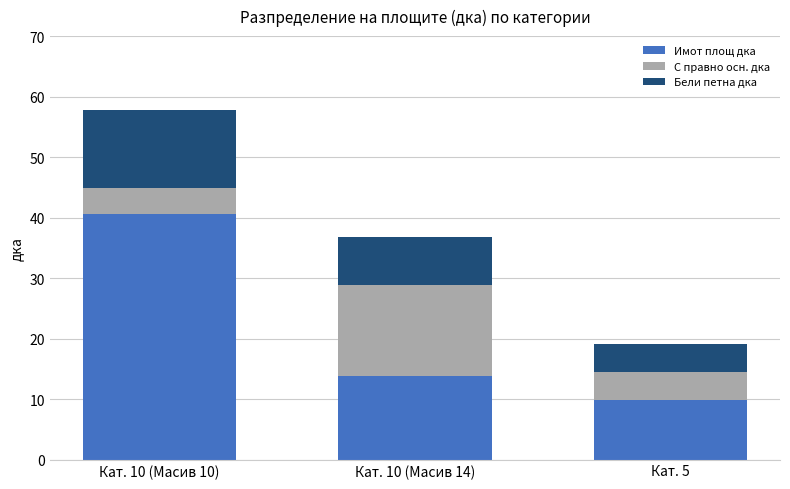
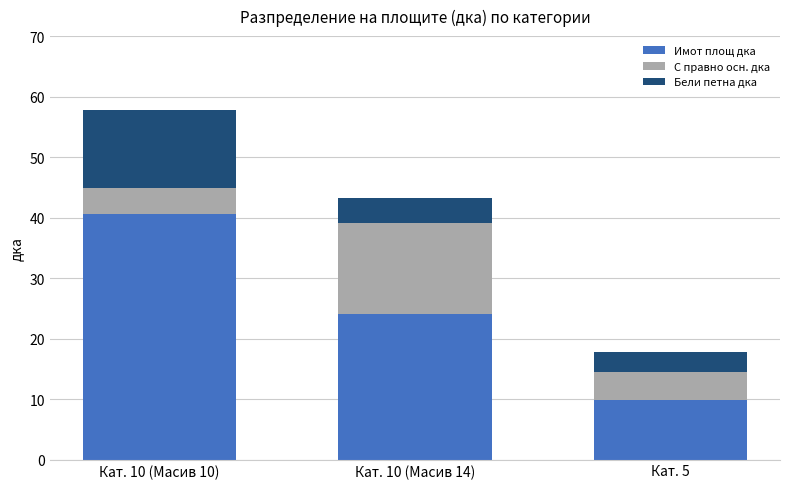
  {
    "Имот площ дка": {
      "Кат. 10 (Масив 10)": 41,
-     "Кат. 10 (Масив 14)": 14,
+     "Кат. 10 (Масив 14)": 24,
      "Кат. 5": 10
    },
    "С правно осн. дка": {
      "Кат. 10 (Масив 10)": 4,
      "Кат. 10 (Масив 14)": 15,
      "Кат. 5": 5
    },
    "Бели петна дка": {
      "Кат. 10 (Масив 10)": 13,
-     "Кат. 10 (Масив 14)": 8,
-     "Кат. 5": 5
+     "Кат. 10 (Масив 14)": 4,
+     "Кат. 5": 3
    }
  }
